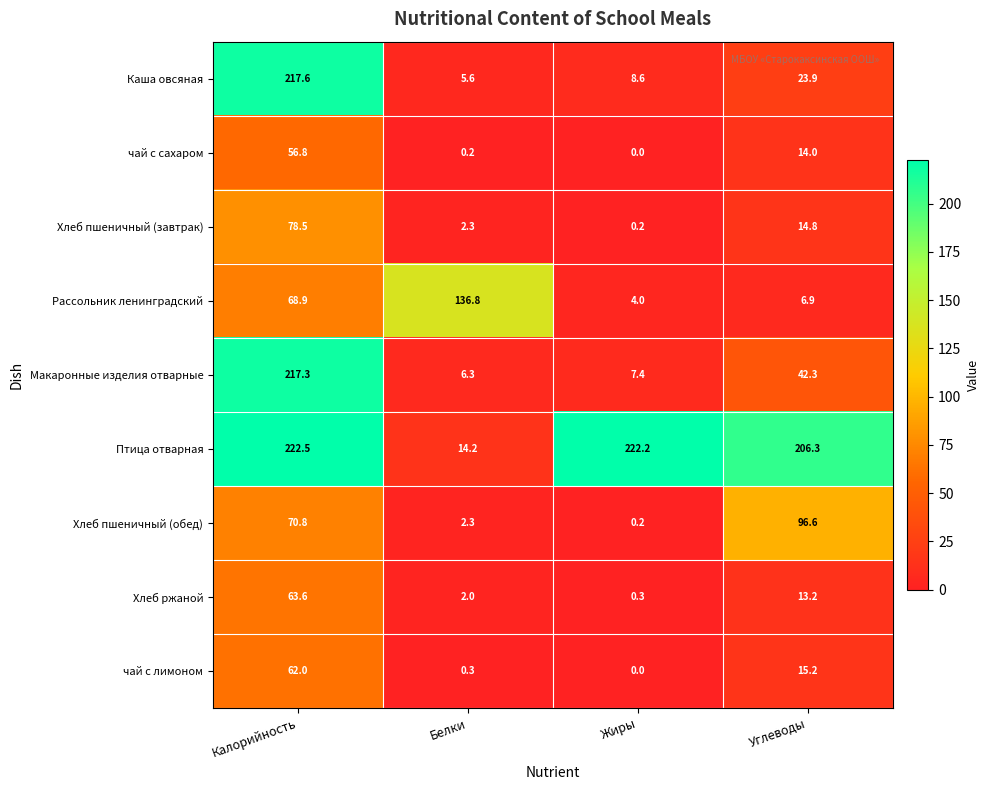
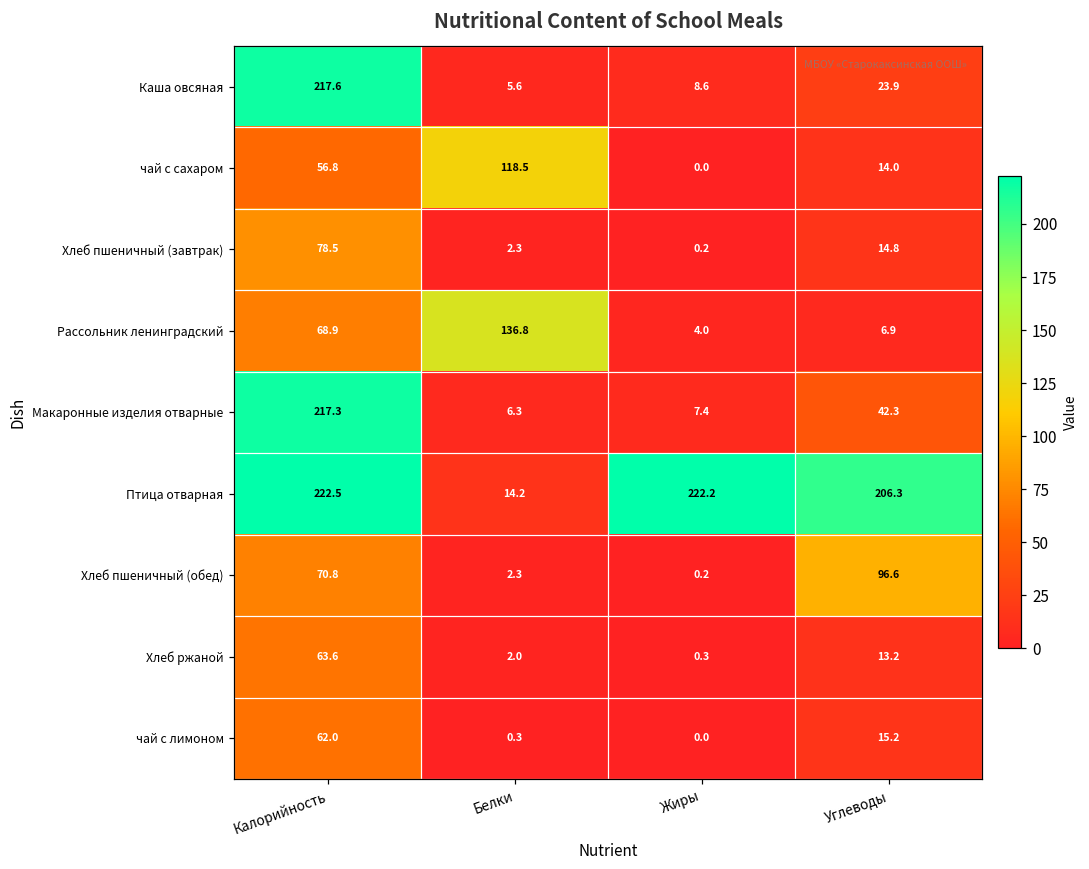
  {
    "Каша овсяная": {
      "Калорийность": 217.6,
      "Белки": 5.6,
      "Жиры": 8.6
    },
    "чай с сахаром": {
      "Калорийность": 56.8,
-     "Белки": 0.2,
+     "Белки": 118.5,
      "Жиры": 0.0,
      "Углеводы": 14.0
    },
    "Хлеб пшеничный (завтрак)": {
      "Калорийность": 78.5,
      "Белки": 2.3,
      "Жиры": 0.2,
      "Углеводы": 14.8
    },
    "Рассольник ленинградский": {
      "Калорийность": 68.9,
      "Белки": 136.8,
      "Жиры": 4.0,
      "Углеводы": 6.9
    },
    "Макаронные изделия отварные": {
      "Калорийность": 217.3,
      "Белки": 6.3,
      "Жиры": 7.4,
      "Углеводы": 42.3
    },
    "Птица отварная": {
      "Калорийность": 222.5,
      "Белки": 14.2,
      "Жиры": 222.2,
      "Углеводы": 206.3
    },
    "Хлеб пшеничный (обед)": {
      "Калорийность": 70.8,
      "Белки": 2.3,
      "Жиры": 0.2,
      "Углеводы": 96.6
    },
    "Хлеб ржаной": {
      "Калорийность": 63.6,
      "Белки": 2.0,
      "Жиры": 0.3,
      "Углеводы": 13.2
    },
    "чай с лимоном": {
      "Калорийность": 62.0,
      "Белки": 0.3,
      "Жиры": 0.0,
      "Углеводы": 15.2
    }
  }
